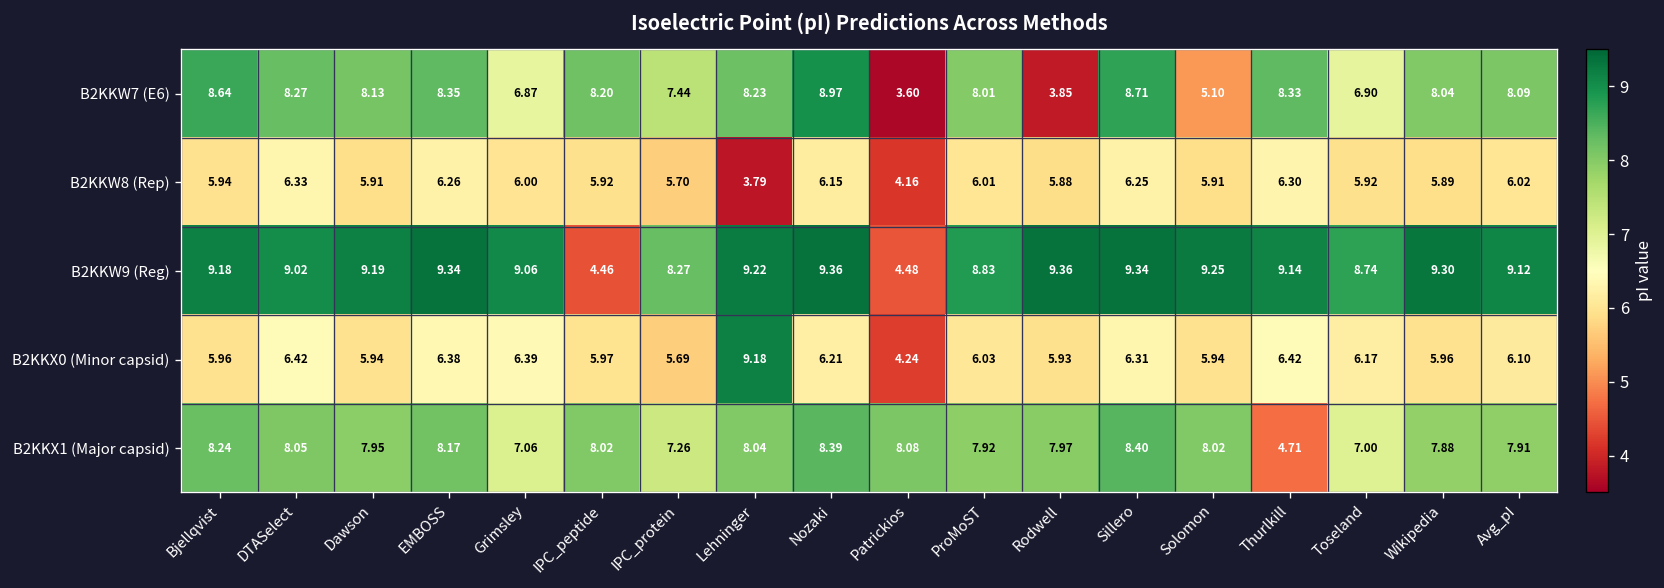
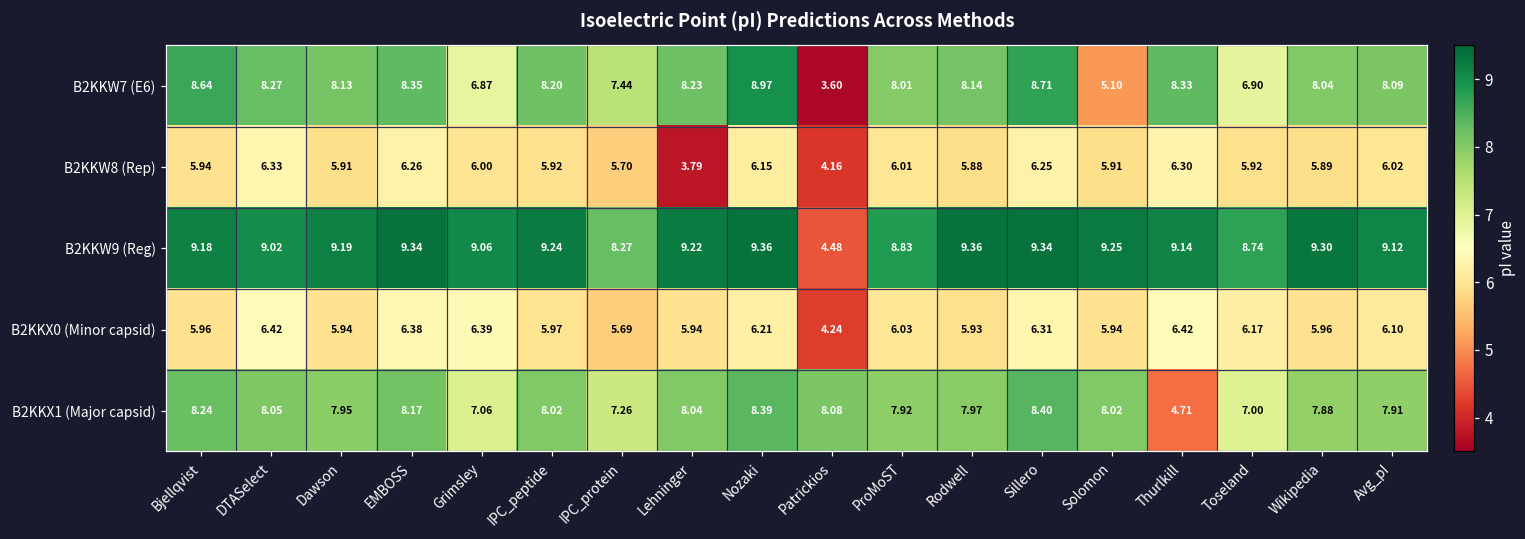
  {
    "B2KKW7 (E6)": {
      "Bjellqvist": 8.64,
      "DTASelect": 8.27,
      "Dawson": 8.13,
      "EMBOSS": 8.35,
      "Grimsley": 6.87,
      "IPC_peptide": 8.20,
      "IPC_protein": 7.44,
      "Lehninger": 8.23,
      "Nozaki": 8.97,
      "Patrickios": 3.60,
      "ProMoST": 8.01,
-     "Rodwell": 3.85,
+     "Rodwell": 8.14,
      "Sillero": 8.71,
      "Solomon": 5.10,
      "Thurlkill": 8.33,
      "Toseland": 6.90,
      "Wikipedia": 8.04,
      "Avg_pI": 8.09
    },
    "B2KKW8 (Rep)": {
      "Bjellqvist": 5.94,
      "DTASelect": 6.33,
      "Dawson": 5.91,
      "EMBOSS": 6.26,
      "Grimsley": 6.00,
      "IPC_peptide": 5.92,
      "IPC_protein": 5.70,
      "Lehninger": 3.79,
      "Nozaki": 6.15,
      "Patrickios": 4.16,
      "ProMoST": 6.01,
      "Rodwell": 5.88,
      "Sillero": 6.25,
      "Solomon": 5.91,
      "Thurlkill": 6.30,
      "Toseland": 5.92,
      "Wikipedia": 5.89,
      "Avg_pI": 6.02
    },
    "B2KKW9 (Reg)": {
      "Bjellqvist": 9.18,
      "DTASelect": 9.02,
      "Dawson": 9.19,
      "EMBOSS": 9.34,
      "Grimsley": 9.06,
-     "IPC_peptide": 4.46,
+     "IPC_peptide": 9.24,
      "IPC_protein": 8.27,
      "Lehninger": 9.22,
      "Nozaki": 9.36,
      "Patrickios": 4.48,
      "ProMoST": 8.83,
      "Rodwell": 9.36,
      "Sillero": 9.34,
      "Solomon": 9.25,
      "Thurlkill": 9.14,
      "Toseland": 8.74,
      "Wikipedia": 9.30,
      "Avg_pI": 9.12
    },
    "B2KKX0 (Minor capsid)": {
      "Bjellqvist": 5.96,
      "DTASelect": 6.42,
      "Dawson": 5.94,
      "EMBOSS": 6.38,
      "Grimsley": 6.39,
      "IPC_peptide": 5.97,
      "IPC_protein": 5.69,
-     "Lehninger": 9.18,
+     "Lehninger": 5.94,
      "Nozaki": 6.21,
      "Patrickios": 4.24,
      "ProMoST": 6.03,
      "Rodwell": 5.93,
      "Sillero": 6.31,
      "Solomon": 5.94,
      "Thurlkill": 6.42,
      "Toseland": 6.17,
      "Wikipedia": 5.96,
      "Avg_pI": 6.10
    },
    "B2KKX1 (Major capsid)": {
      "Bjellqvist": 8.24,
      "DTASelect": 8.05,
      "Dawson": 7.95,
      "EMBOSS": 8.17,
      "Grimsley": 7.06,
      "IPC_peptide": 8.02,
      "IPC_protein": 7.26,
      "Lehninger": 8.04,
      "Nozaki": 8.39,
      "Patrickios": 8.08,
      "ProMoST": 7.92,
      "Rodwell": 7.97,
      "Sillero": 8.40,
      "Solomon": 8.02,
      "Thurlkill": 4.71,
      "Toseland": 7.00,
      "Wikipedia": 7.88,
      "Avg_pI": 7.91
    }
  }
